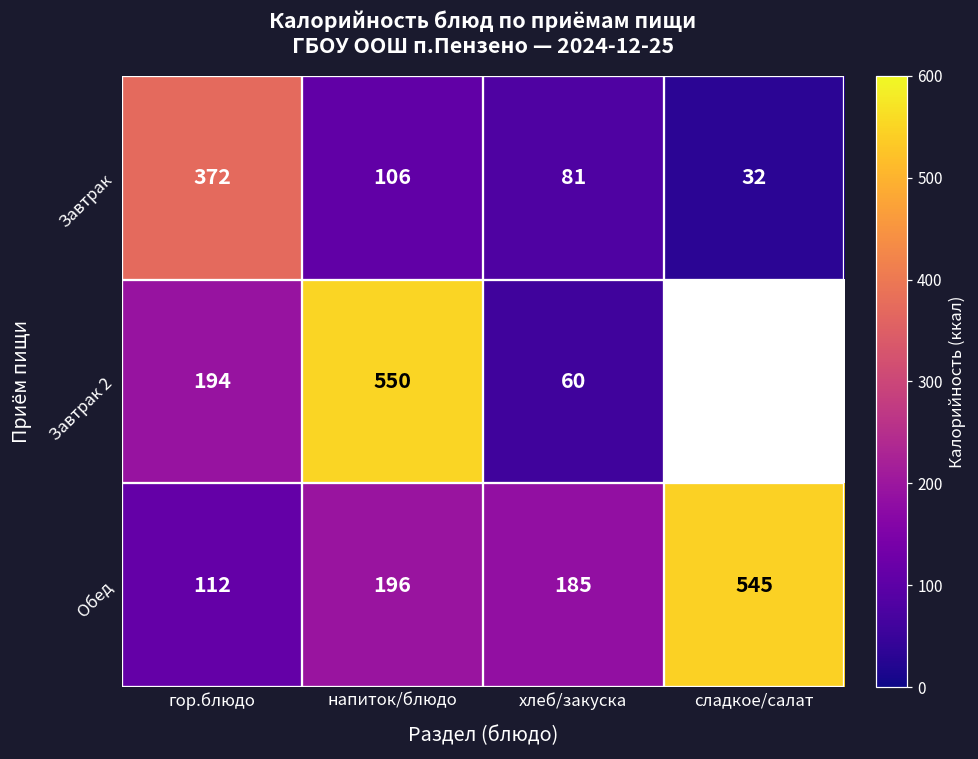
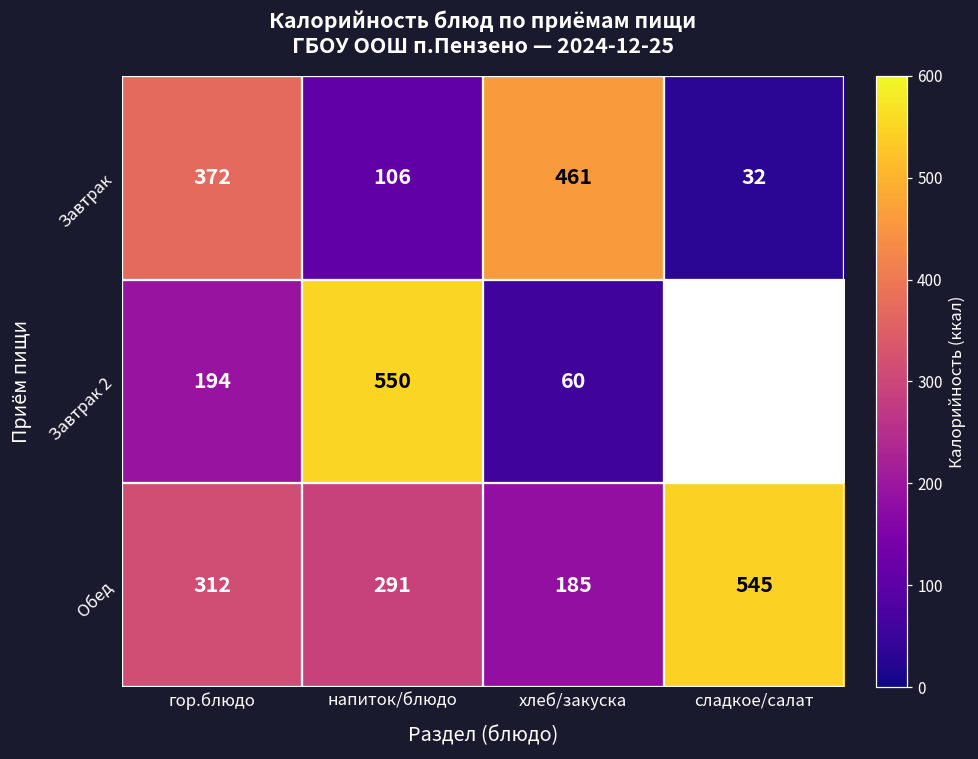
  {
    "Завтрак": {
      "гор.блюдо": 372,
      "напиток/блюдо": 106,
-     "хлеб/закуска": 81,
+     "хлеб/закуска": 461,
      "сладкое/салат": 32
    },
    "Завтрак 2": {
      "гор.блюдо": 194,
      "напиток/блюдо": 550,
      "хлеб/закуска": 60
    },
    "Обед": {
-     "гор.блюдо": 112,
-     "напиток/блюдо": 196,
+     "гор.блюдо": 312,
+     "напиток/блюдо": 291,
      "хлеб/закуска": 185,
      "сладкое/салат": 545
    }
  }
